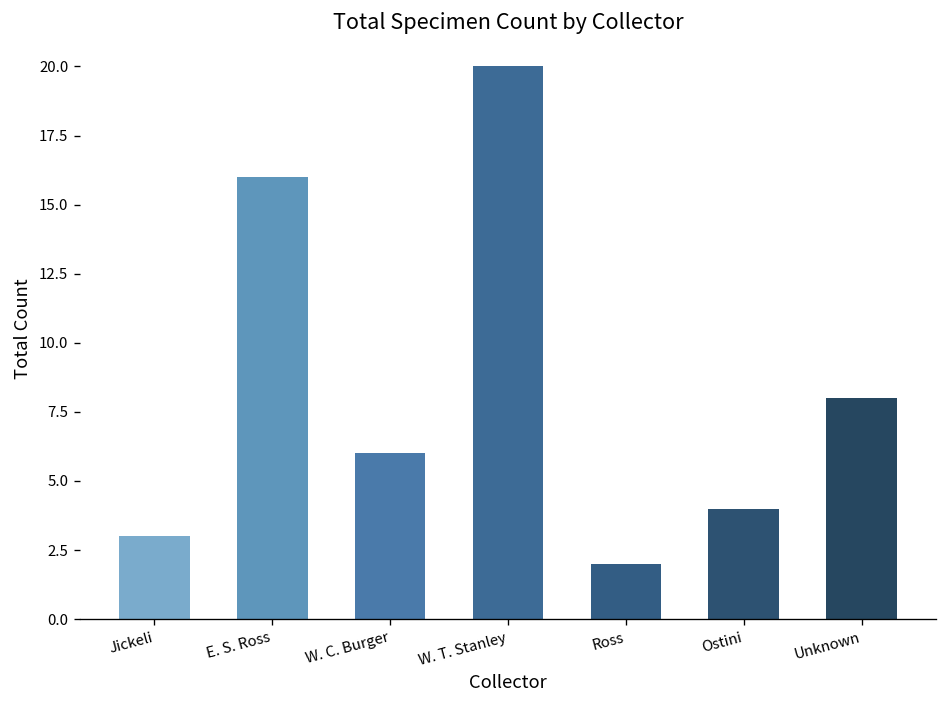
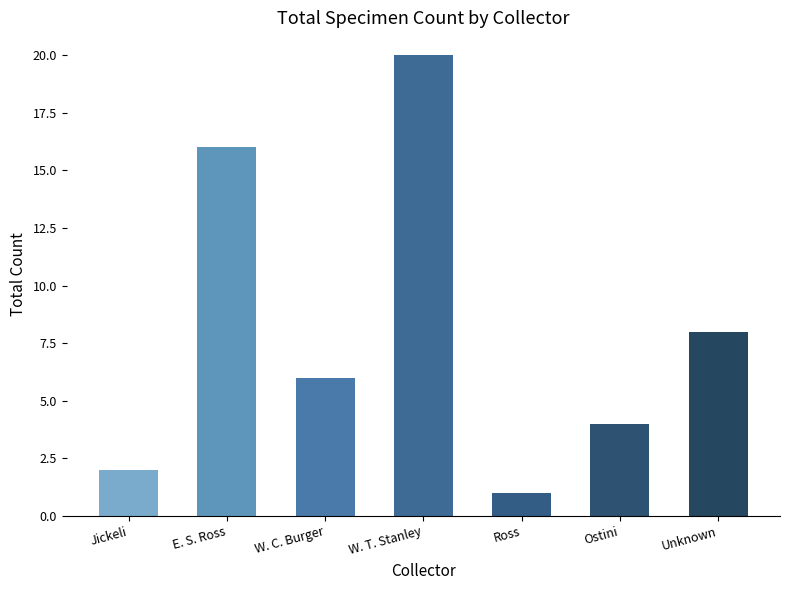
  {
-   "Jickeli": 3,
+   "Jickeli": 2,
    "E. S. Ross": 16,
    "W. C. Burger": 6,
    "W. T. Stanley": 20,
-   "Ross": 2,
+   "Ross": 1,
    "Ostini": 4,
    "Unknown": 8
  }
